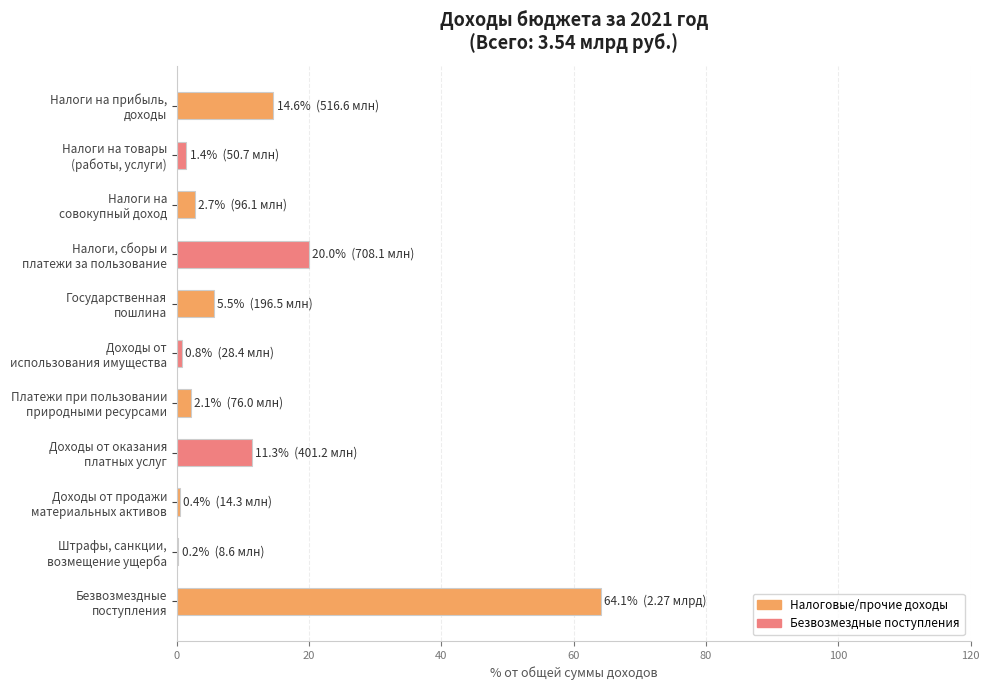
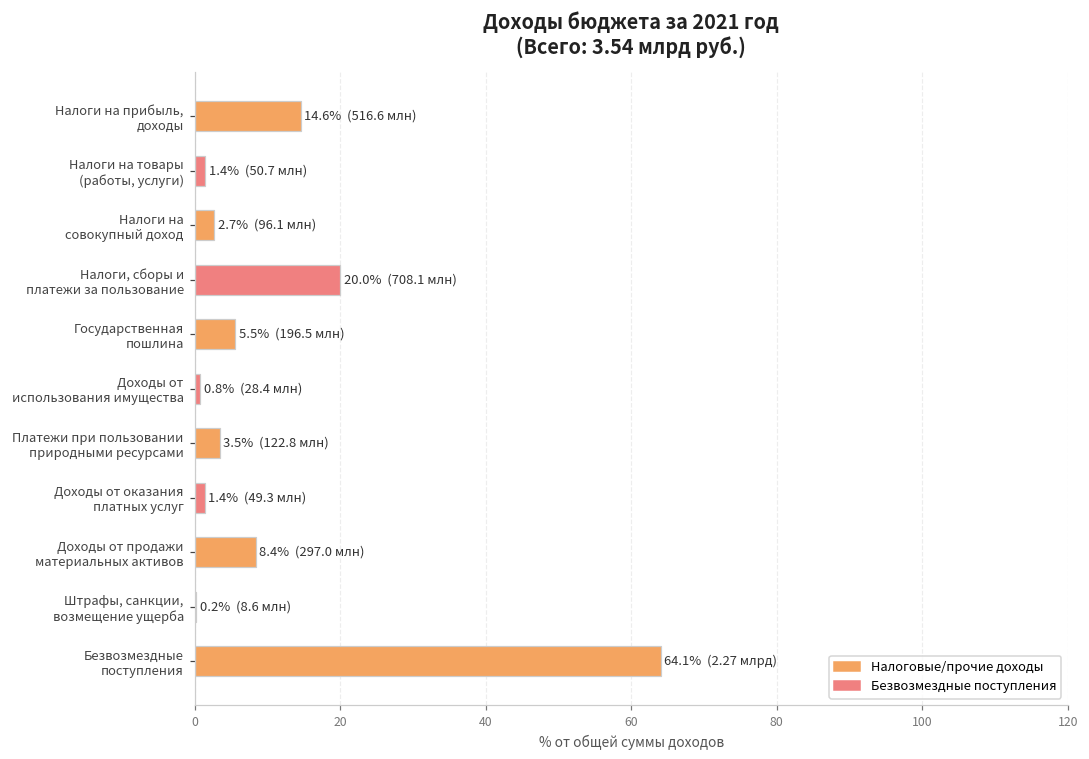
  {
    "Налоги на прибыль, доходы": "14.6%",
    "Налоги на товары (работы, услуги)": "1.4%",
    "Налоги на совокупный доход": "2.7%",
    "Налоги, сборы и платежи за пользование": "20.0%",
    "Государственная пошлина": "5.5%",
    "Доходы от использования имущества": "0.8%",
-   "Платежи при пользовании природными ресурсами": "2.1% (76.0 млн)",
-   "Доходы от оказания платных услуг": "11.3% (401.2 млн)",
-   "Доходы от продажи материальных активов": "0.4% (14.3 млн)",
+   "Платежи при пользовании природными ресурсами": "3.5% (122.8 млн)",
+   "Доходы от оказания платных услуг": "1.4% (49.3 млн)",
+   "Доходы от продажи материальных активов": "8.4% (297.0 млн)",
    "Штрафы, санкции, возмещение ущерба": "0.2%",
    "Безвозмездные поступления": "64.1%"
  }
